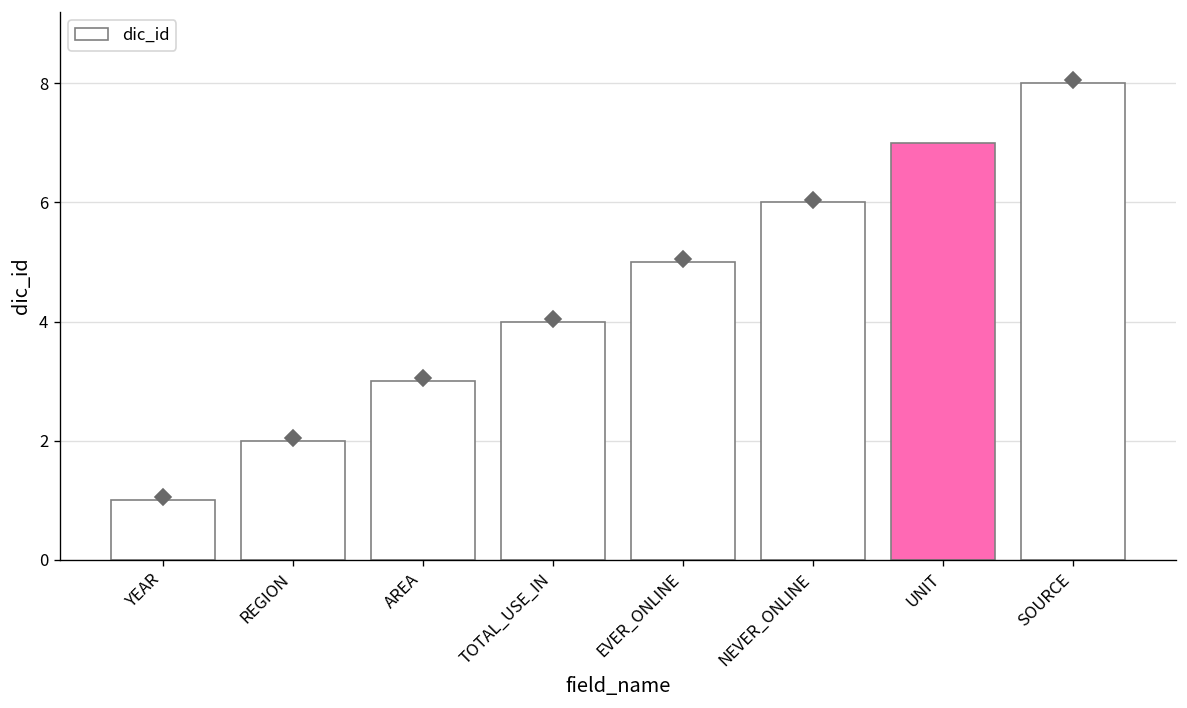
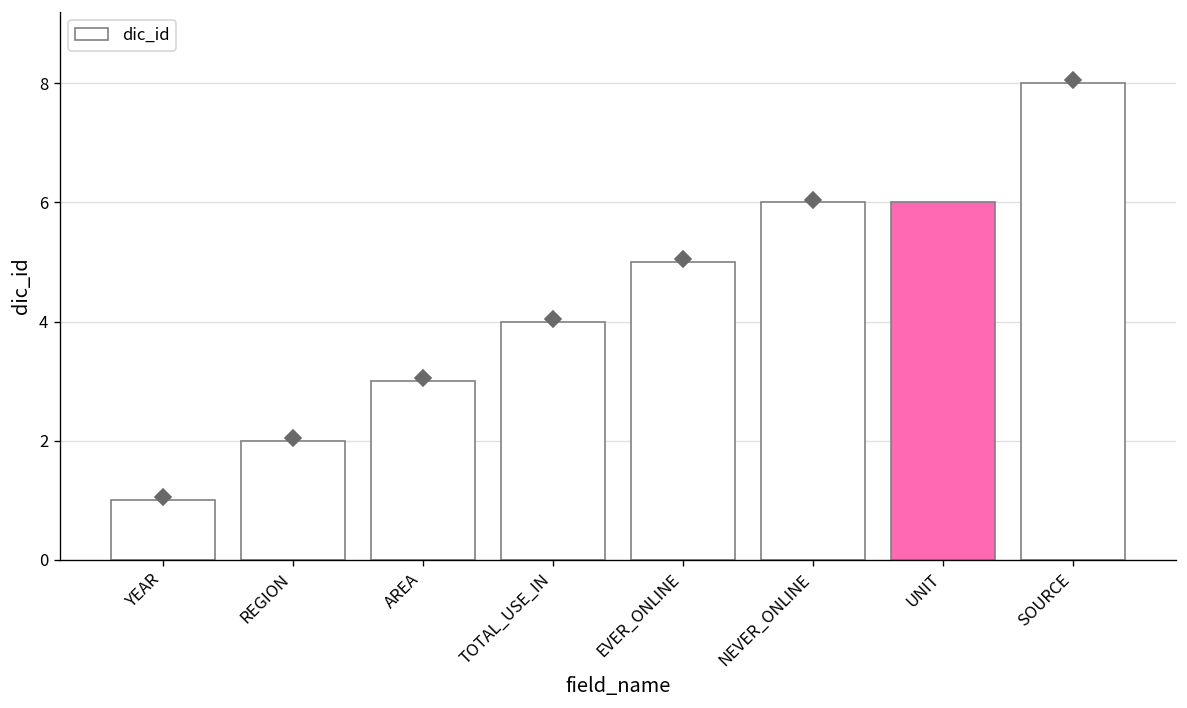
  {
    "dic_id": {
      "YEAR": 1,
      "REGION": 2,
      "AREA": 3,
      "TOTAL_USE_IN": 4,
      "EVER_ONLINE": 5,
      "NEVER_ONLINE": 6,
-     "UNIT": 7,
+     "UNIT": 6,
      "SOURCE": 8
    }
  }
